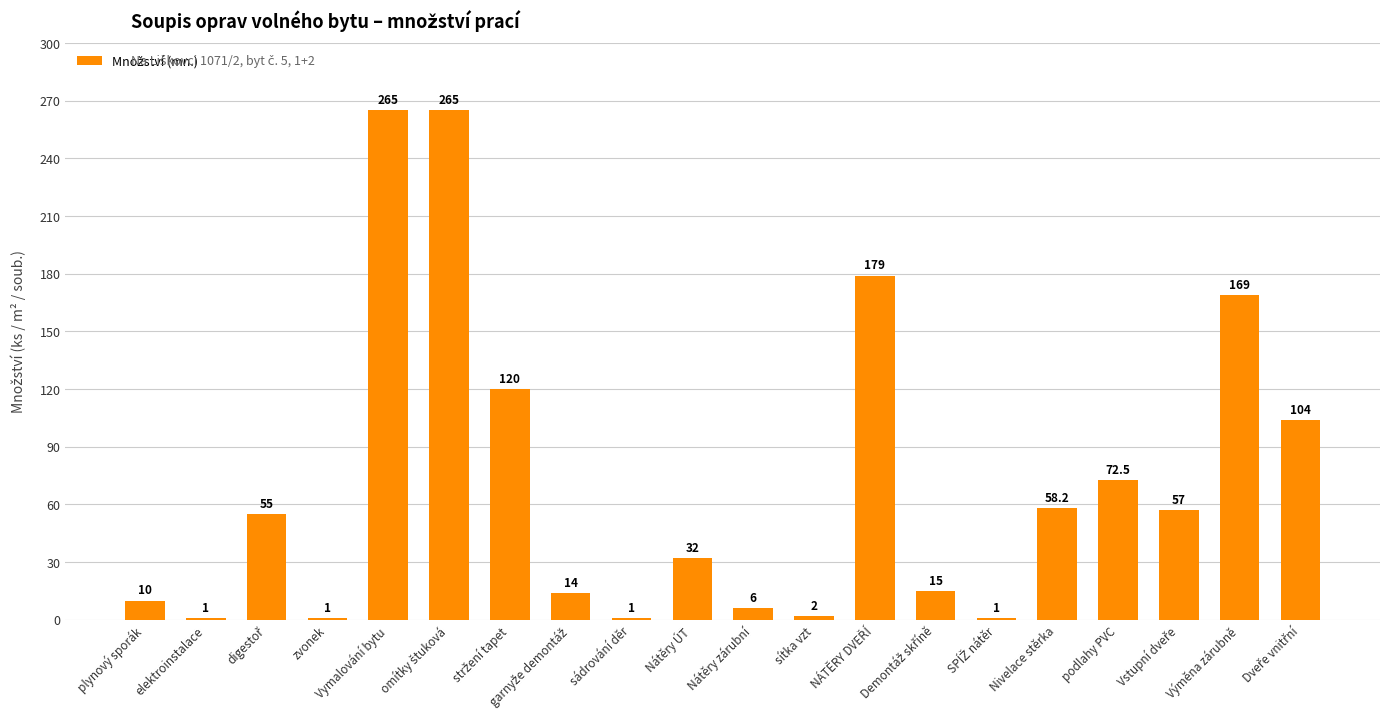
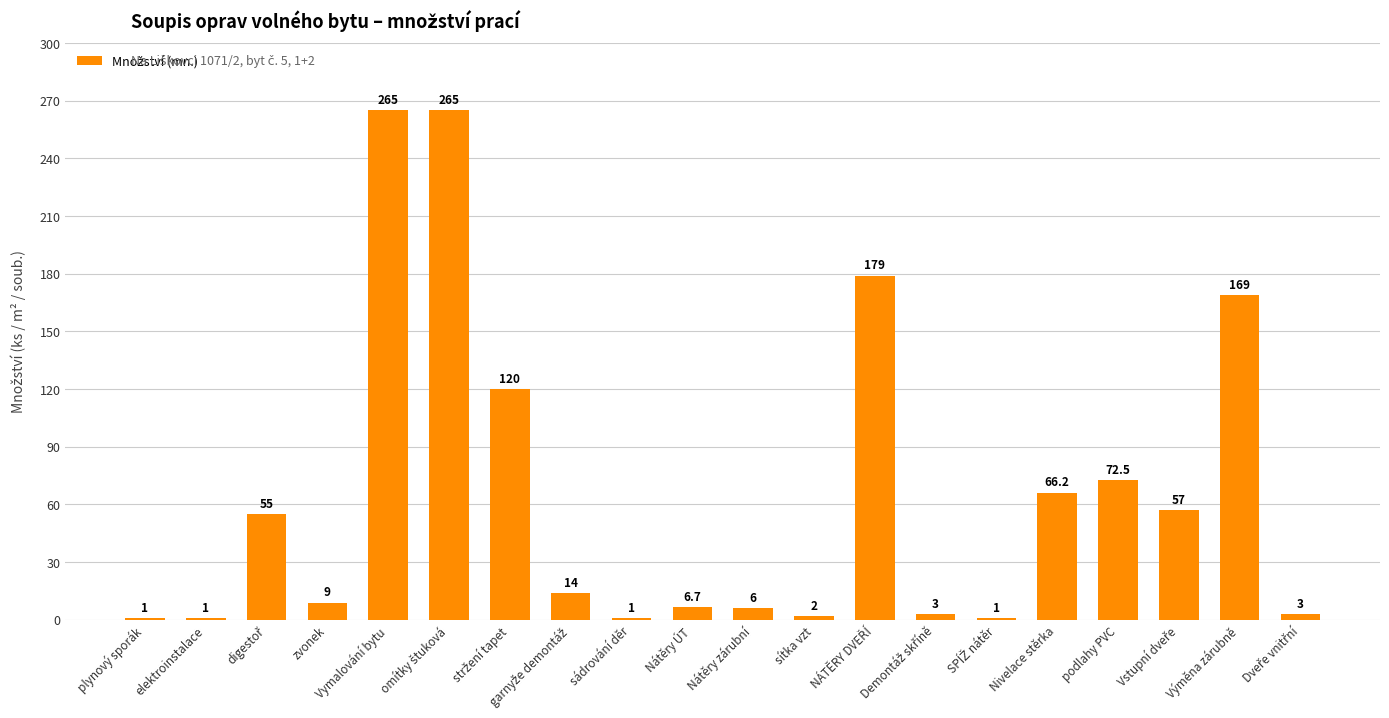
  {
-   "plynový sporák": 10,
+   "plynový sporák": 1,
    "elektroinstalace": 1,
    "digestoř": 55,
-   "zvonek": 1,
+   "zvonek": 9,
    "Vymalování bytu": 265,
    "omítky štuková": 265,
    "stržení tapet": 120,
    "garnyže demontáž": 14,
    "sádrování děr": 1,
-   "Nátěry ÚT": 32,
+   "Nátěry ÚT": 6.7,
    "Nátěry zárubní": 6,
    "sítka vzt": 2,
    "NÁTĚRY DVEŘÍ": 179,
-   "Demontáž skříně": 15,
+   "Demontáž skříně": 3,
    "SPÍŽ nátěr": 1,
-   "Nivelace stěrka": 58.2,
+   "Nivelace stěrka": 66.2,
    "podlahy PVC": 72.5,
    "Vstupní dveře": 57,
    "Výměna zárubně": 169,
-   "Dveře vnitřní": 104
+   "Dveře vnitřní": 3
  }
